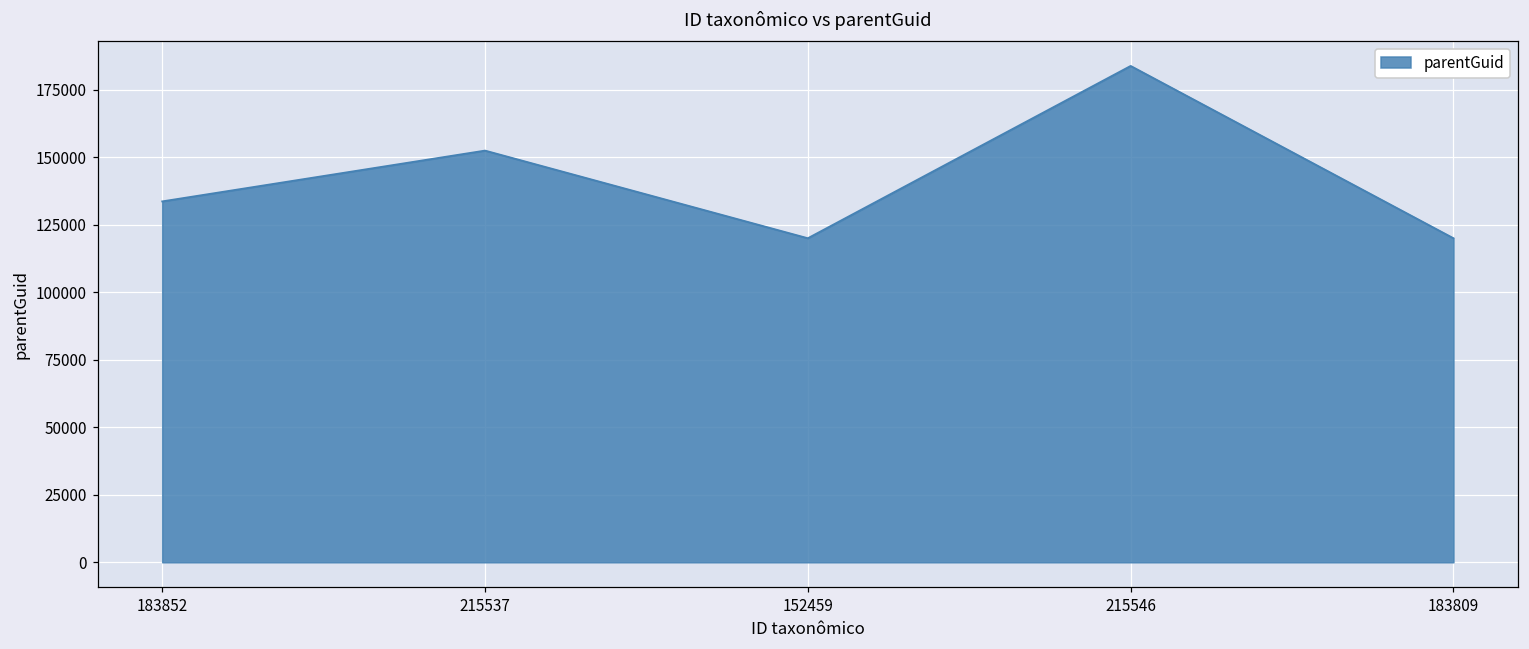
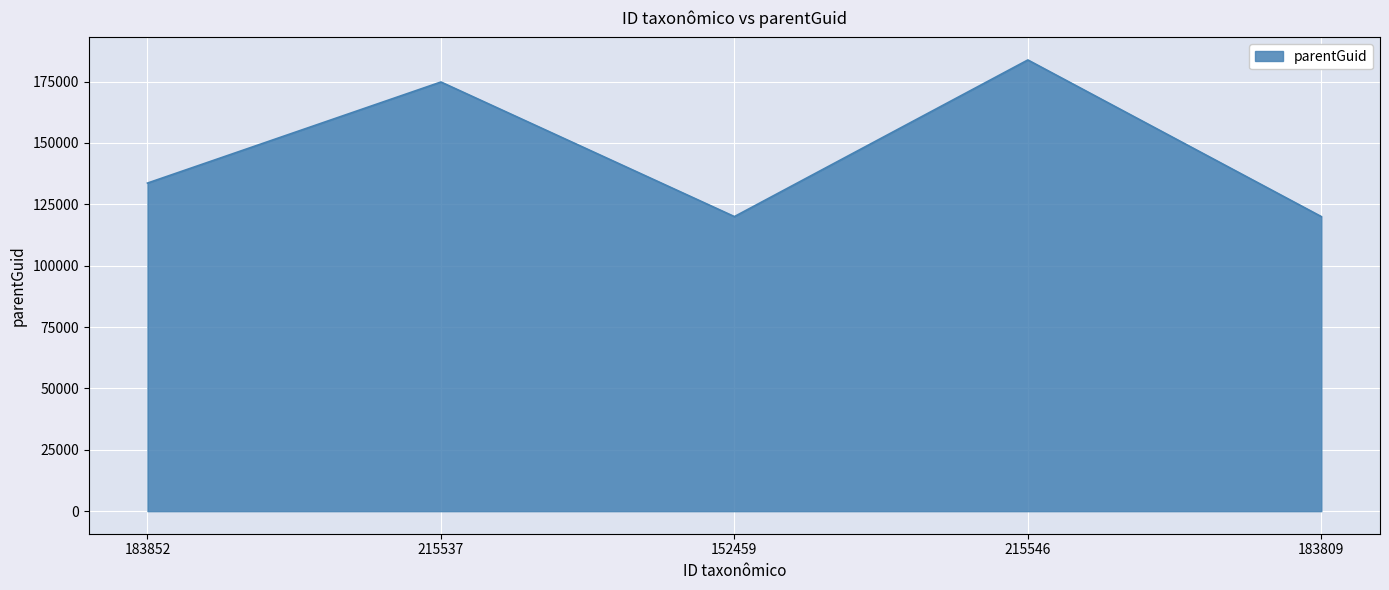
  {
    "183852": 134000,
-   "215537": 152000,
+   "215537": 175000,
    "152459": 120000,
    "215546": 184000,
    "183809": 120000
  }
